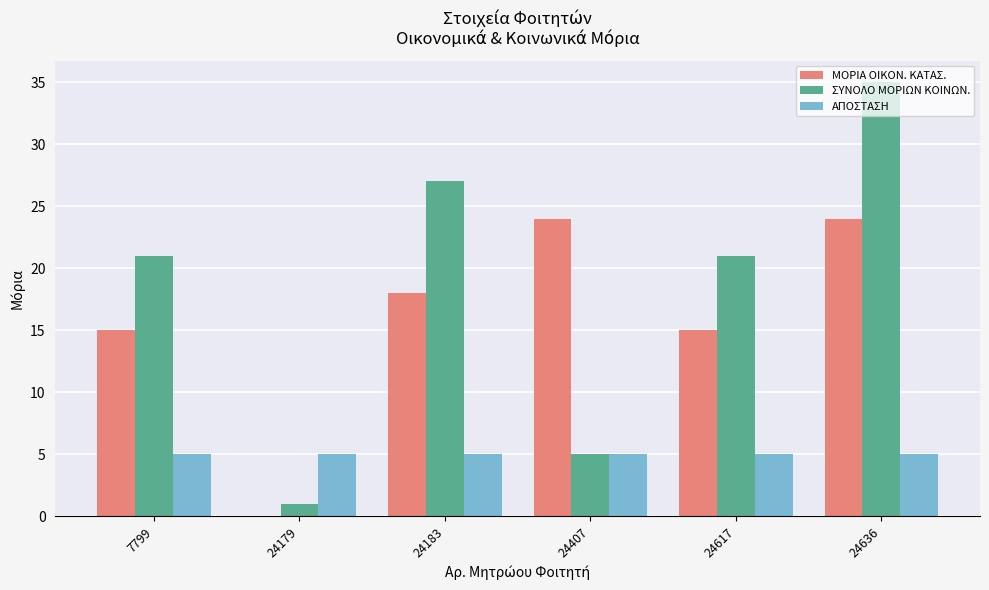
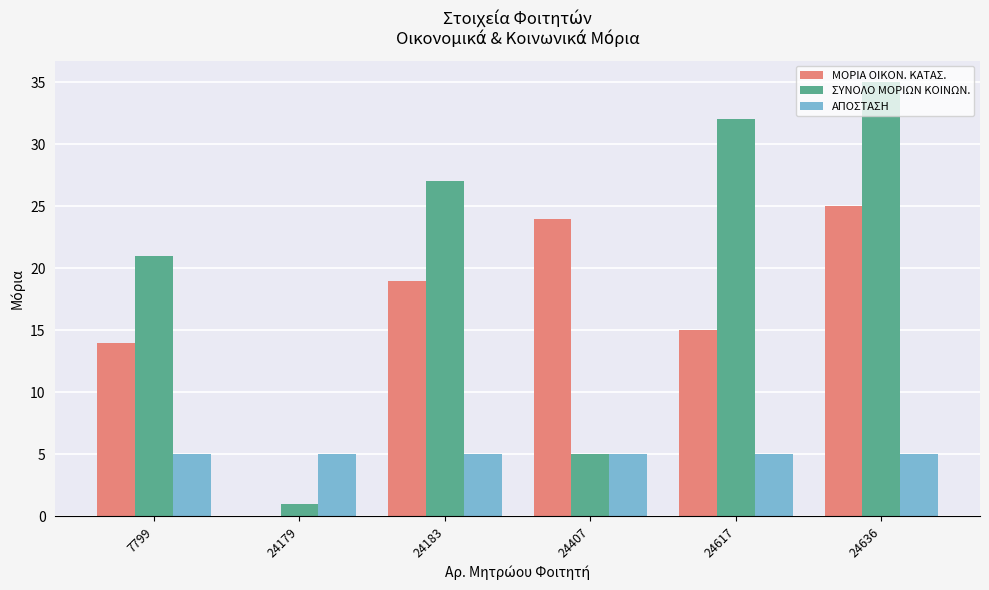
  {
    "ΜΟΡΙΑ ΟΙΚΟΝ. ΚΑΤΑΣ.": {
-     "7799": 15,
+     "7799": 14,
      "24179": 0,
-     "24183": 18,
+     "24183": 19,
      "24407": 24,
      "24617": 15,
-     "24636": 24
+     "24636": 25
    },
    "ΣΥΝΟΛΟ ΜΟΡΙΩΝ ΚΟΙΝΩΝ.": {
      "7799": 21,
      "24179": 1,
      "24183": 27,
      "24407": 5,
-     "24617": 21
+     "24617": 32
    },
    "ΑΠΟΣΤΑΣΗ": {
      "7799": 5,
      "24179": 5,
      "24183": 5,
      "24407": 5,
      "24617": 5,
      "24636": 5
    }
  }
